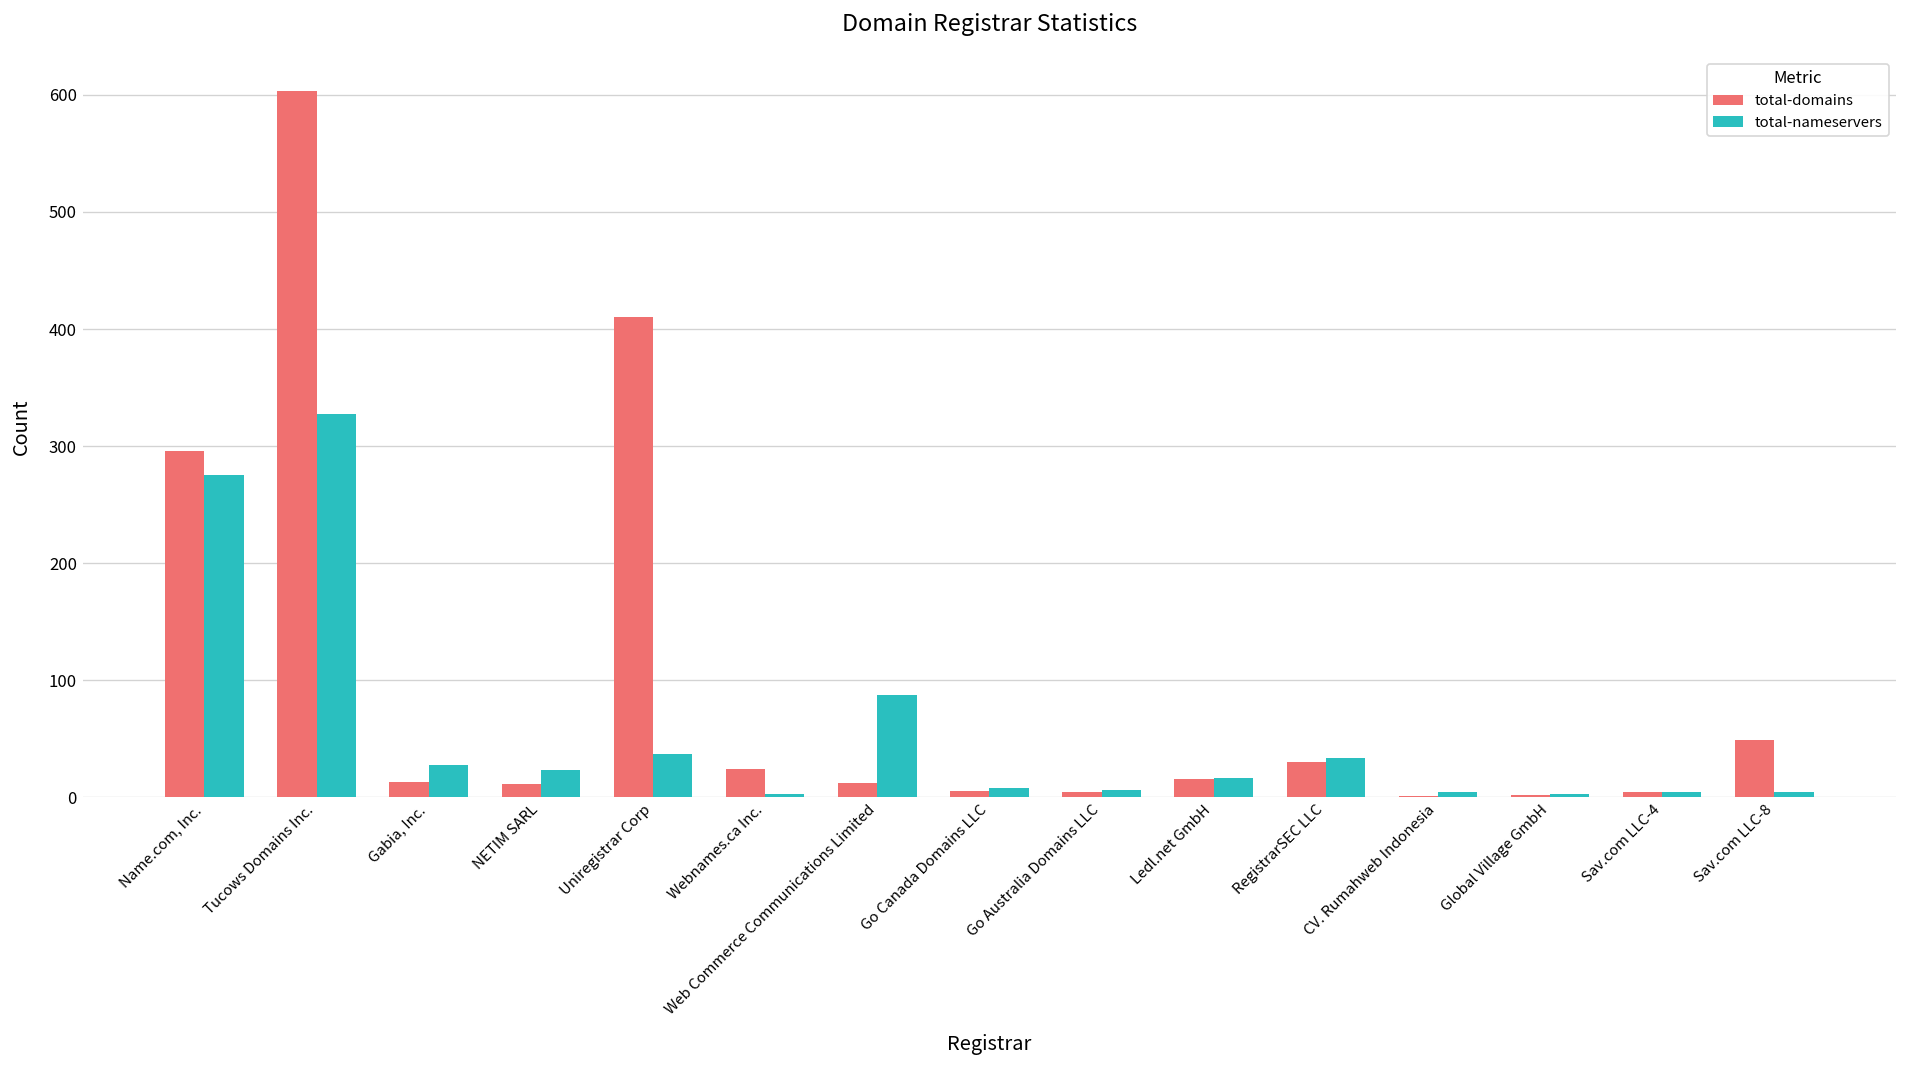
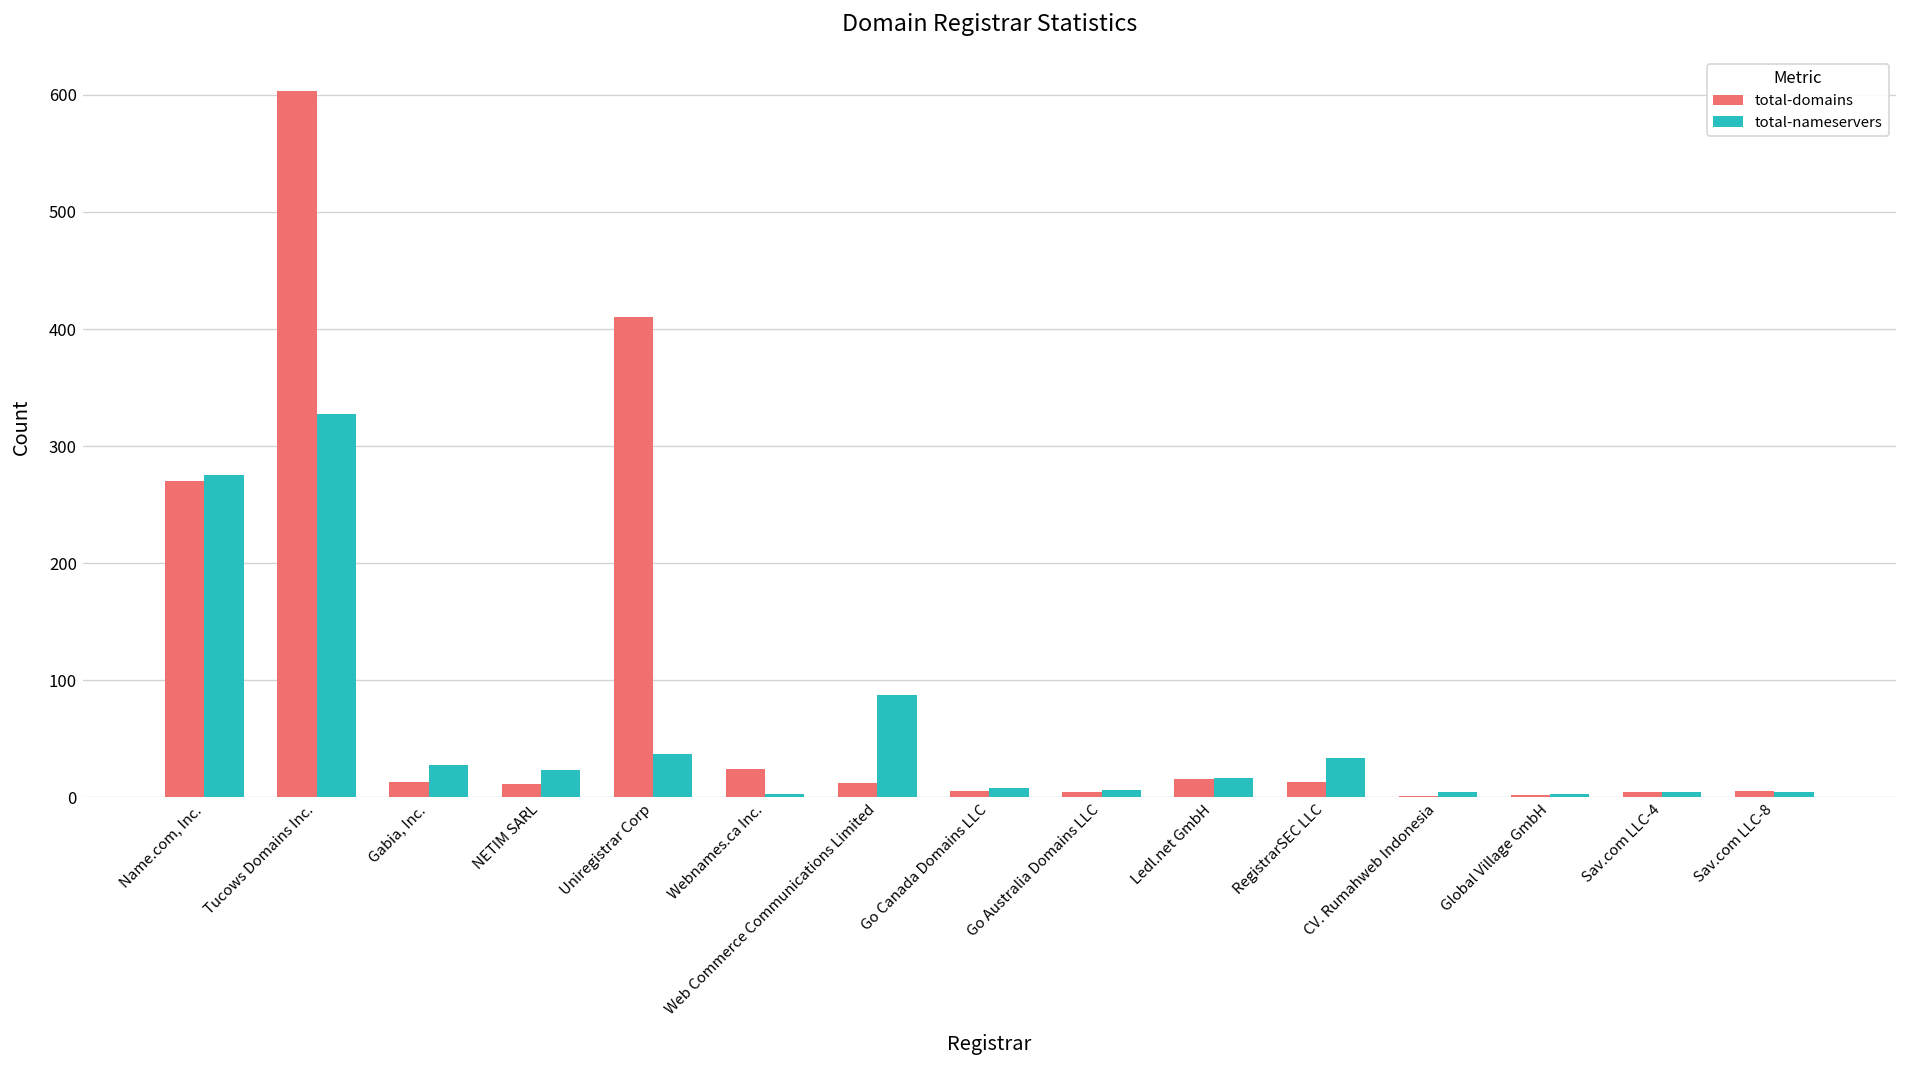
  {
    "total-domains": {
-     "Name.com, Inc.": 300,
+     "Name.com, Inc.": 270,
      "Tucows Domains Inc.": 600,
      "Gabia, Inc.": 10,
      "NETIM SARL": 10,
      "Uniregistrar Corp": 410,
      "Webnames.ca Inc.": 20,
      "Web Commerce Communications Limited": 10,
      "Go Canada Domains LLC": 10,
      "Go Australia Domains LLC": 0,
      "Ledl.net GmbH": 20,
-     "RegistrarSEC LLC": 30,
+     "RegistrarSEC LLC": 10,
      "Sav.com LLC-4": 0,
-     "Sav.com LLC-8": 50
+     "Sav.com LLC-8": 10
    },
    "total-nameservers": {
      "Name.com, Inc.": 280,
      "Tucows Domains Inc.": 330,
      "Gabia, Inc.": 30,
      "NETIM SARL": 20,
      "Uniregistrar Corp": 40,
      "Webnames.ca Inc.": 0,
      "Web Commerce Communications Limited": 90,
      "Go Canada Domains LLC": 10,
      "Go Australia Domains LLC": 10,
      "Ledl.net GmbH": 20,
      "RegistrarSEC LLC": 30,
      "CV. Rumahweb Indonesia": 0,
      "Global Village GmbH": 0,
      "Sav.com LLC-4": 0,
      "Sav.com LLC-8": 0
    }
  }
